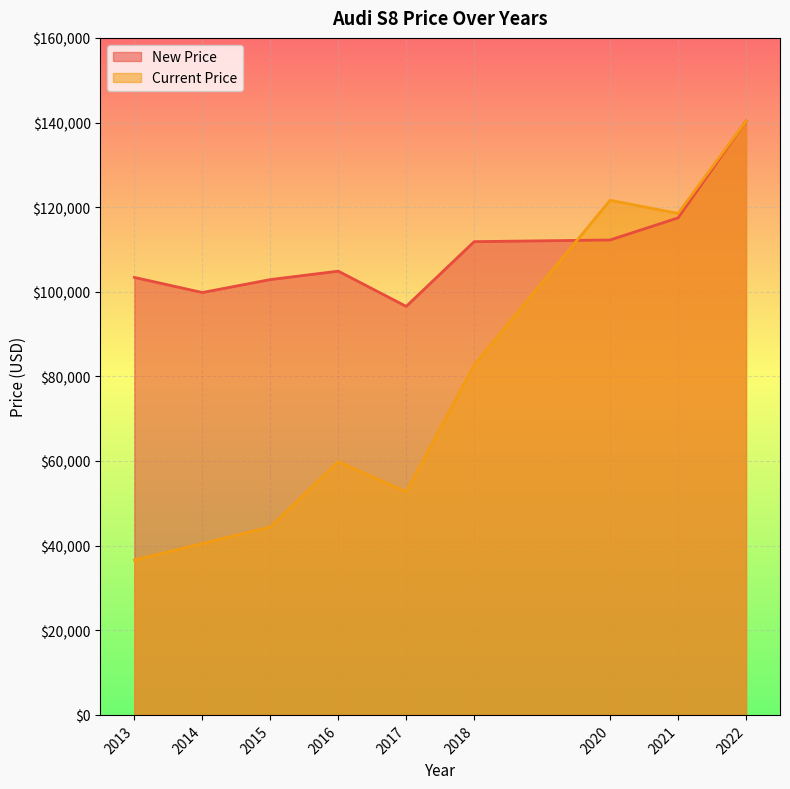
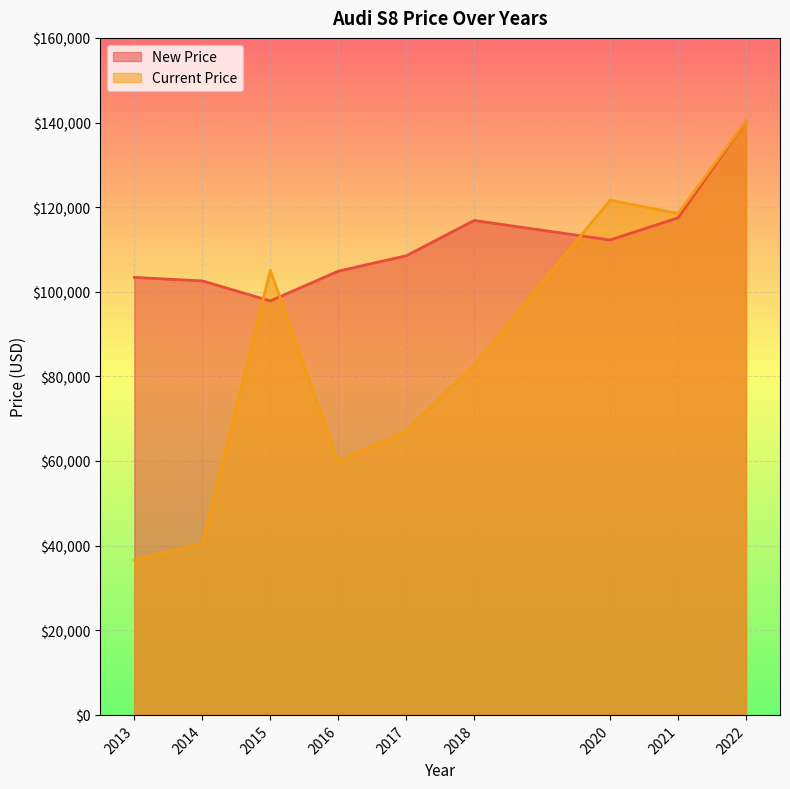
  {
    "New Price": {
      "2013": "$103,000",
-     "2014": "$100,000",
-     "2015": "$103,000",
+     "2014": "$103,000",
+     "2015": "$98,000",
      "2016": "$105,000",
-     "2017": "$97,000",
-     "2018": "$112,000",
+     "2017": "$109,000",
+     "2018": "$117,000",
      "2020": "$112,000",
      "2021": "$117,000"
    },
    "Current Price": {
      "2013": "$37,000",
      "2014": "$41,000",
-     "2015": "$44,000",
+     "2015": "$105,000",
      "2016": "$60,000",
-     "2017": "$53,000",
+     "2017": "$67,000",
      "2018": "$83,000",
      "2020": "$122,000",
      "2021": "$119,000"
    }
  }
